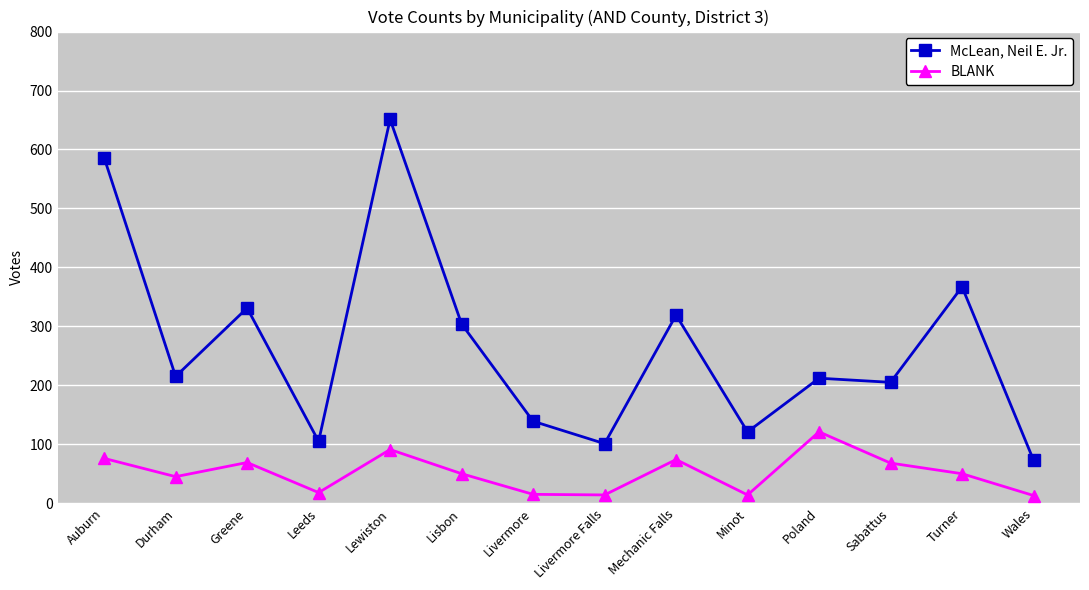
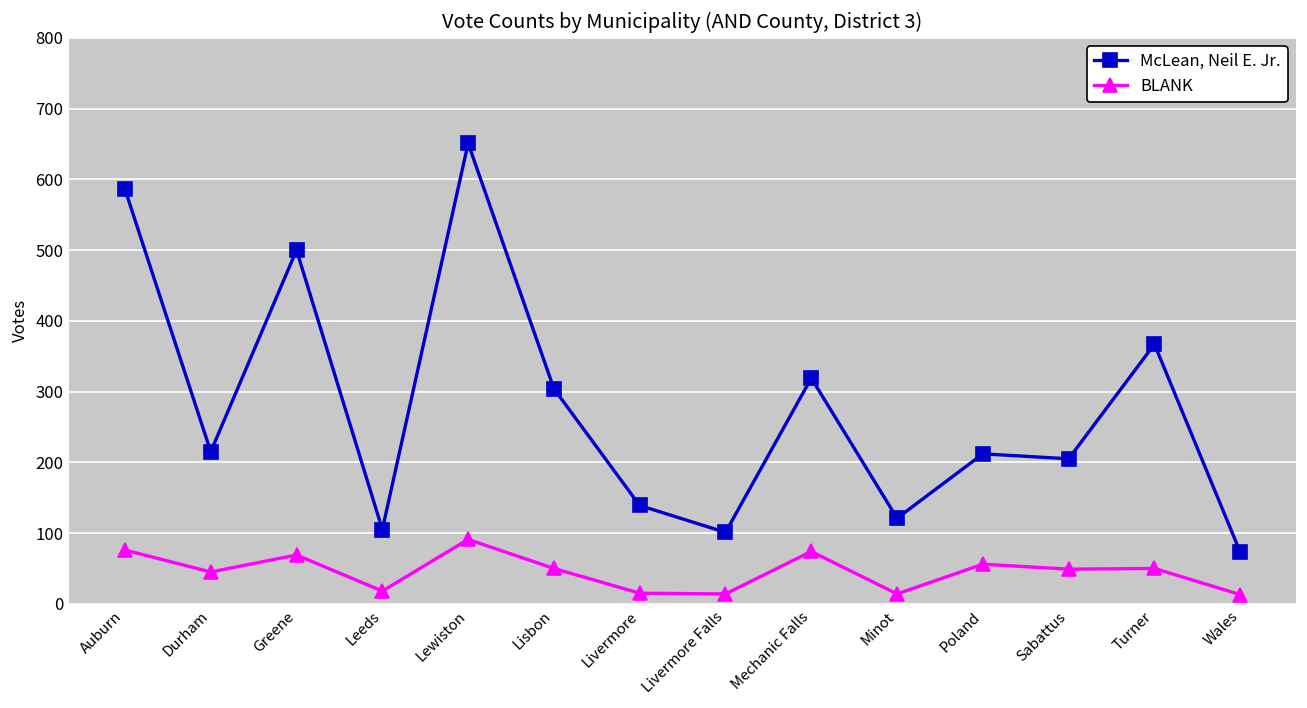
  {
    "McLean, Neil E. Jr.": {
      "Auburn": 590,
      "Durham": 220,
-     "Greene": 330,
+     "Greene": 500,
      "Leeds": 110,
      "Lewiston": 650,
      "Lisbon": 300,
      "Livermore": 140,
      "Livermore Falls": 100,
      "Mechanic Falls": 320,
      "Minot": 120,
      "Poland": 210,
      "Sabattus": 210,
      "Turner": 370,
      "Wales": 70
    },
    "BLANK": {
      "Auburn": 80,
      "Durham": 50,
      "Greene": 70,
      "Leeds": 20,
      "Lewiston": 90,
      "Lisbon": 50,
      "Livermore": 20,
      "Livermore Falls": 10,
      "Mechanic Falls": 70,
      "Minot": 10,
-     "Poland": 120,
-     "Sabattus": 70,
+     "Poland": 60,
+     "Sabattus": 50,
      "Turner": 50,
      "Wales": 10
    }
  }
